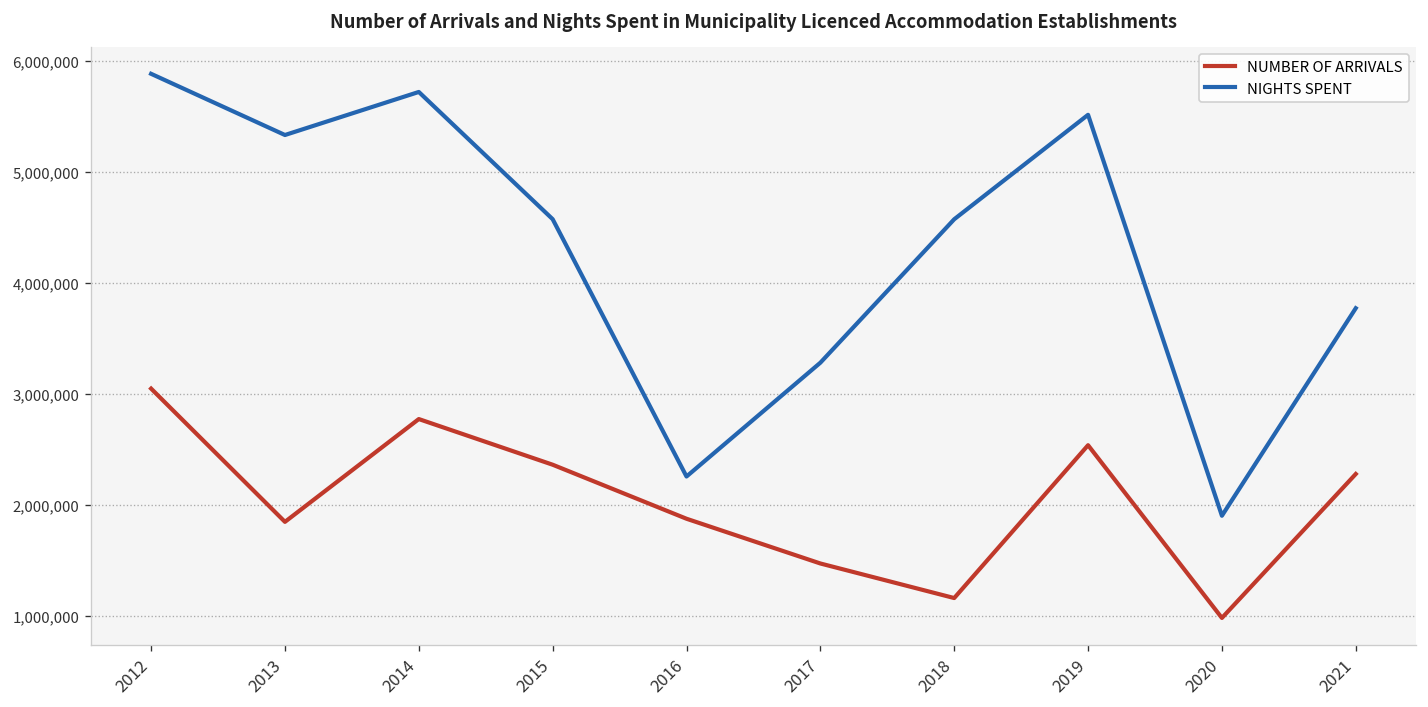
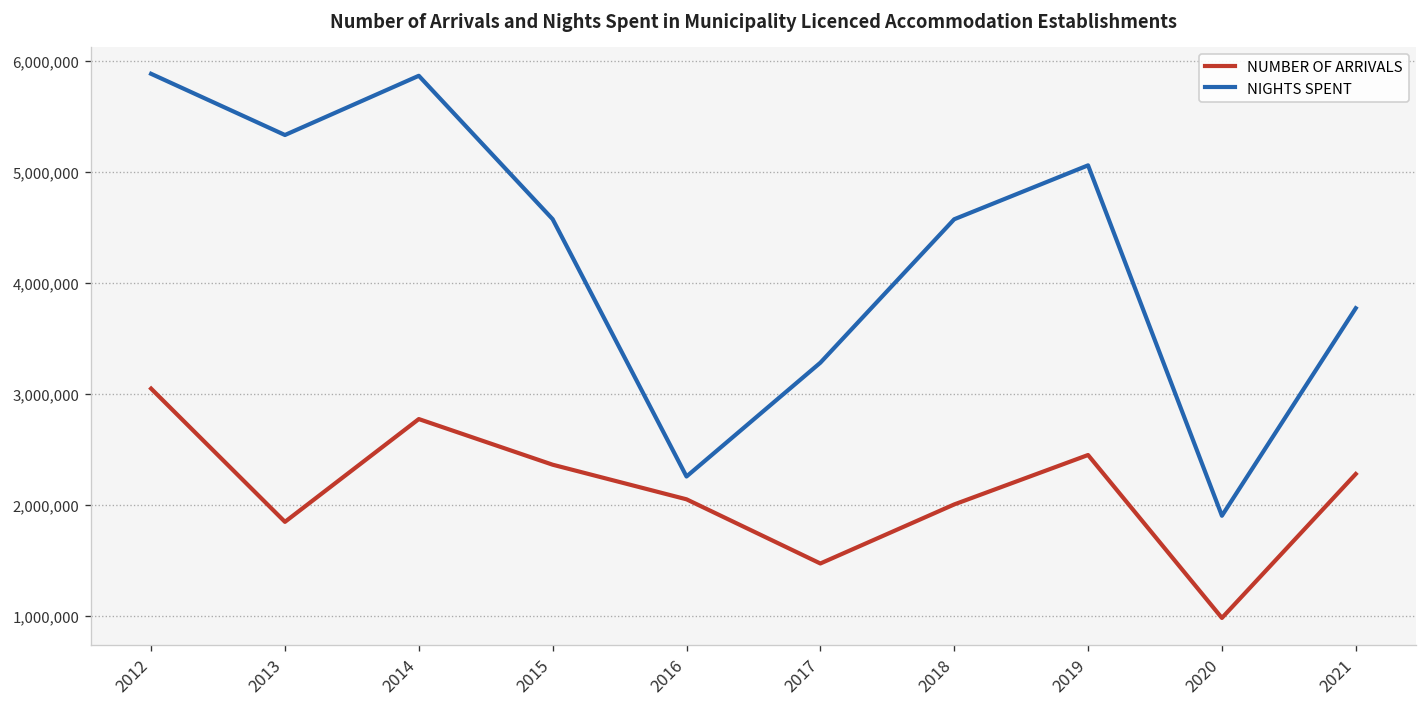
  {
    "NUMBER OF ARRIVALS": {
      "2012": "3,000,000",
      "2013": "1,800,000",
      "2014": "2,800,000",
      "2015": "2,400,000",
-     "2016": "1,900,000",
+     "2016": "2,100,000",
      "2017": "1,500,000",
-     "2018": "1,200,000",
-     "2019": "2,500,000",
+     "2018": "2,000,000",
+     "2019": "2,400,000",
      "2020": "1,000,000",
      "2021": "2,300,000"
    },
    "NIGHTS SPENT": {
      "2012": "5,900,000",
      "2013": "5,300,000",
-     "2014": "5,700,000",
+     "2014": "5,900,000",
      "2015": "4,600,000",
      "2016": "2,300,000",
      "2017": "3,300,000",
      "2018": "4,600,000",
-     "2019": "5,500,000",
+     "2019": "5,100,000",
      "2020": "1,900,000",
      "2021": "3,800,000"
    }
  }
